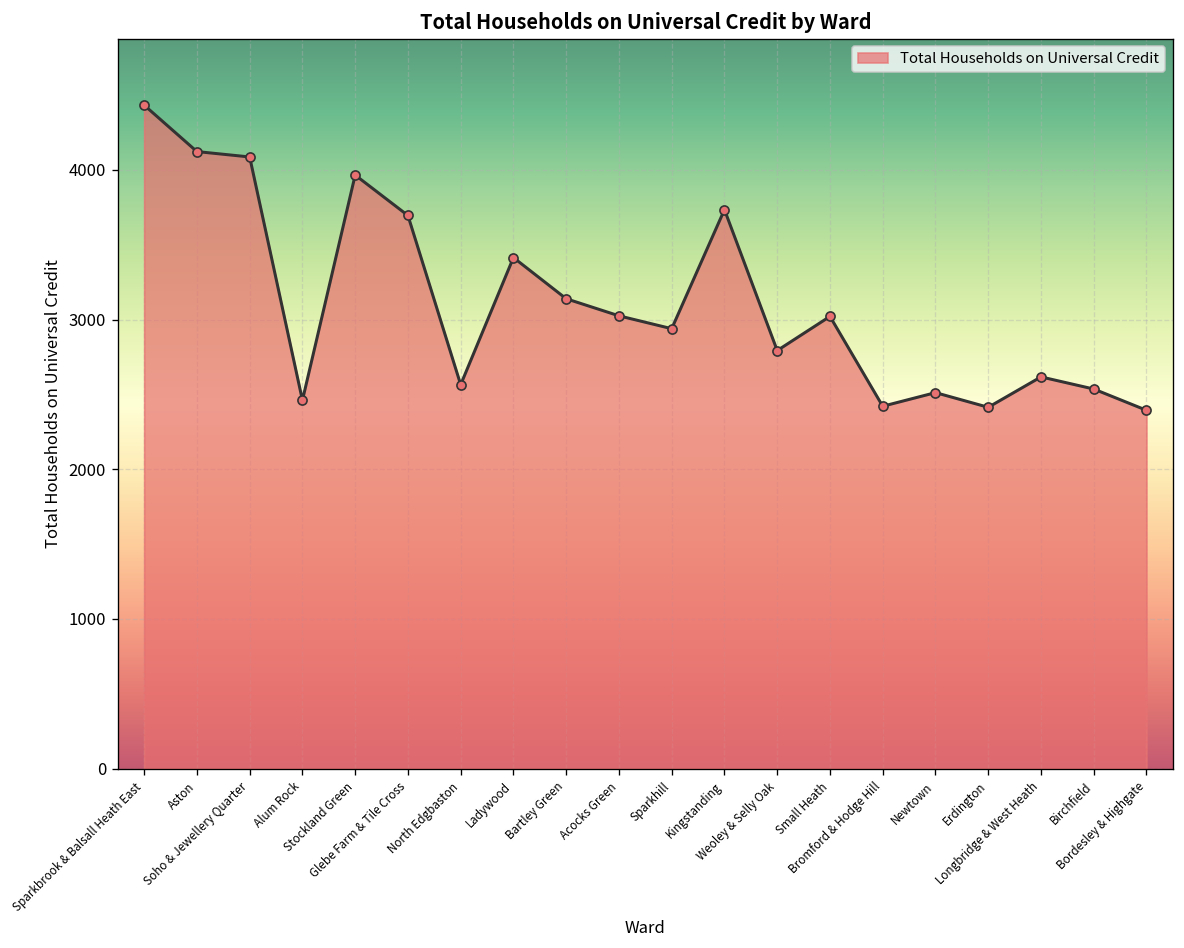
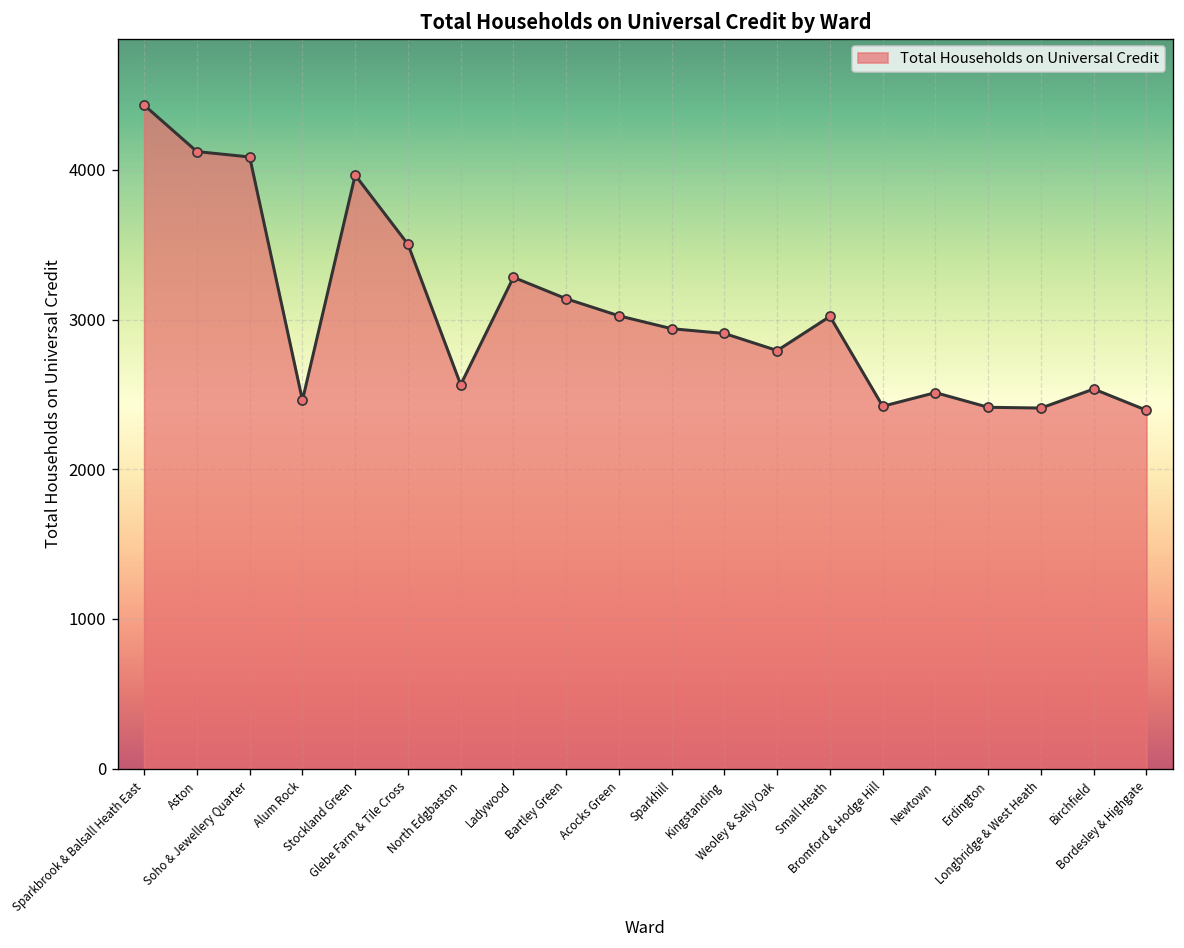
  {
    "Sparkbrook & Balsall Heath East": 4430,
    "Aston": 4120,
    "Soho & Jewellery Quarter": 4090,
    "Alum Rock": 2460,
    "Stockland Green": 3970,
-   "Glebe Farm & Tile Cross": 3700,
+   "Glebe Farm & Tile Cross": 3500,
    "North Edgbaston": 2570,
-   "Ladywood": 3410,
+   "Ladywood": 3280,
    "Bartley Green": 3140,
    "Acocks Green": 3030,
    "Sparkhill": 2940,
-   "Kingstanding": 3730,
+   "Kingstanding": 2910,
    "Weoley & Selly Oak": 2790,
    "Small Heath": 3020,
    "Bromford & Hodge Hill": 2420,
    "Newtown": 2510,
    "Erdington": 2410,
-   "Longbridge & West Heath": 2620,
+   "Longbridge & West Heath": 2410,
    "Birchfield": 2540,
    "Bordesley & Highgate": 2390
  }
